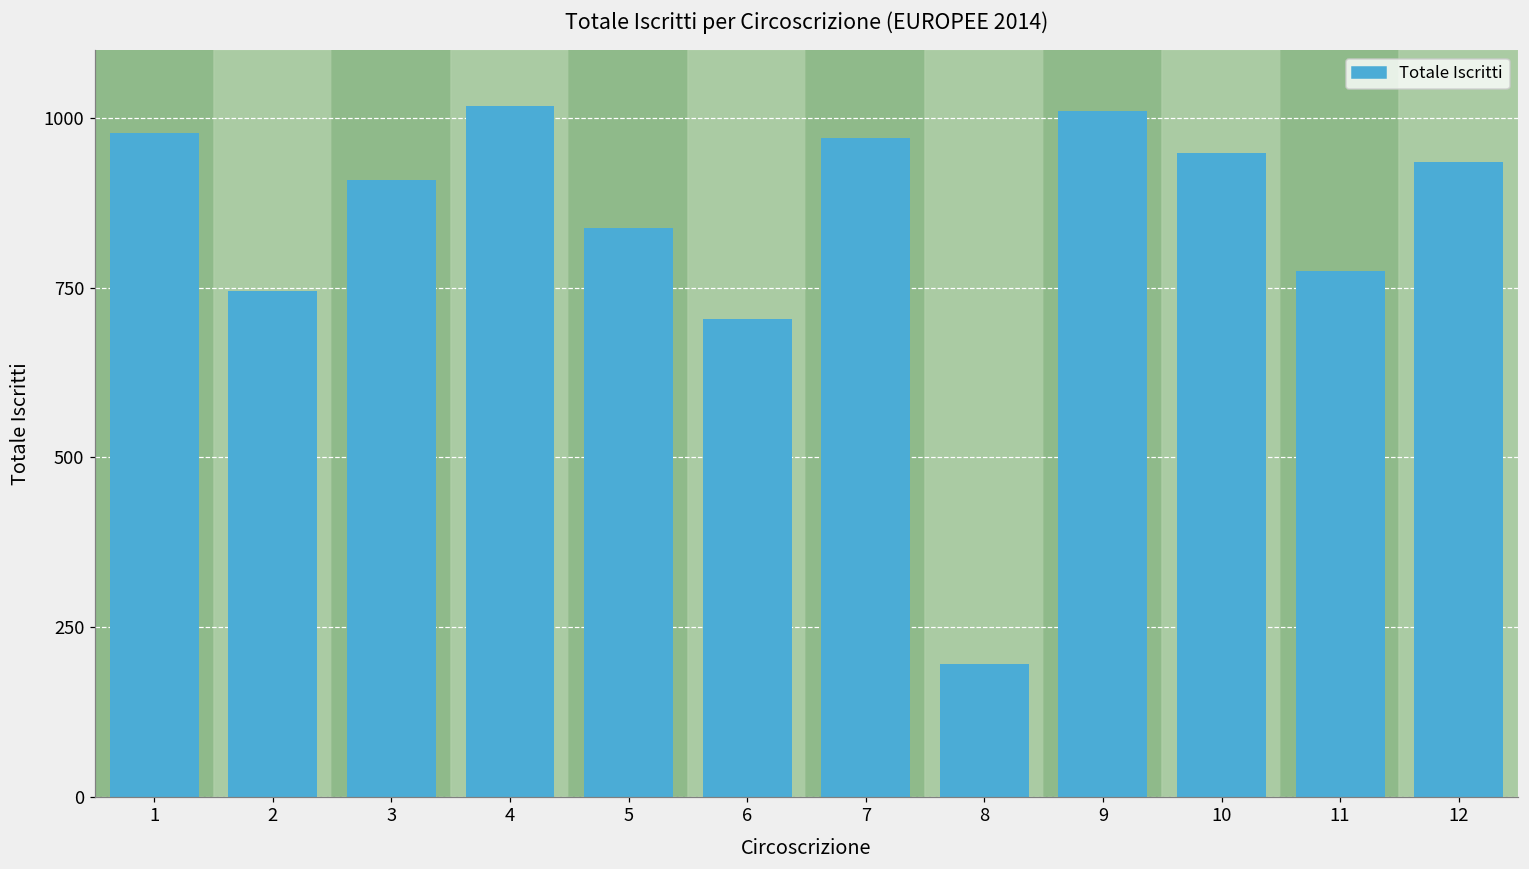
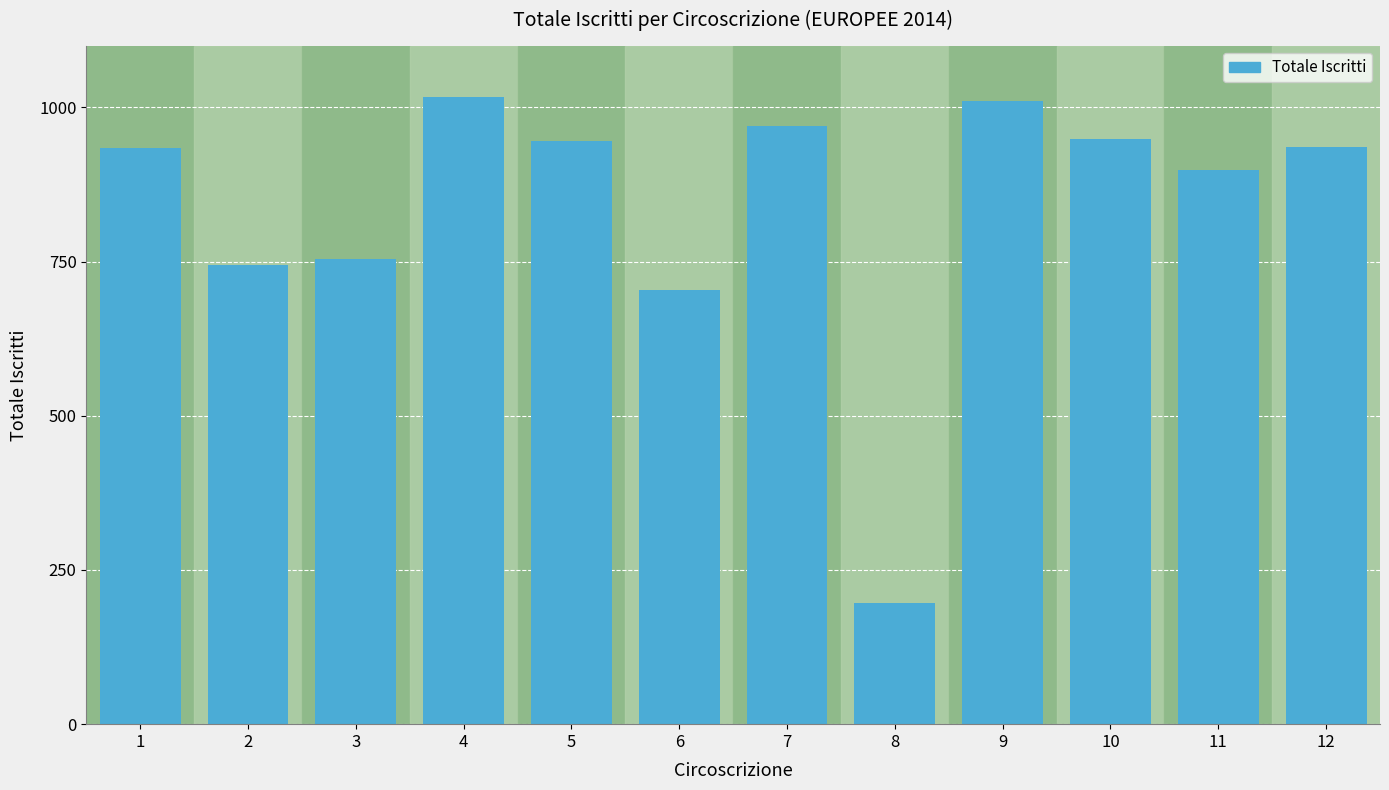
  {
-   "1": 980,
+   "1": 930,
    "2": 750,
-   "3": 910,
+   "3": 750,
    "4": 1020,
-   "5": 840,
+   "5": 950,
    "6": 700,
    "7": 970,
    "8": 200,
    "9": 1010,
    "10": 950,
-   "11": 770,
+   "11": 900,
    "12": 940
  }
